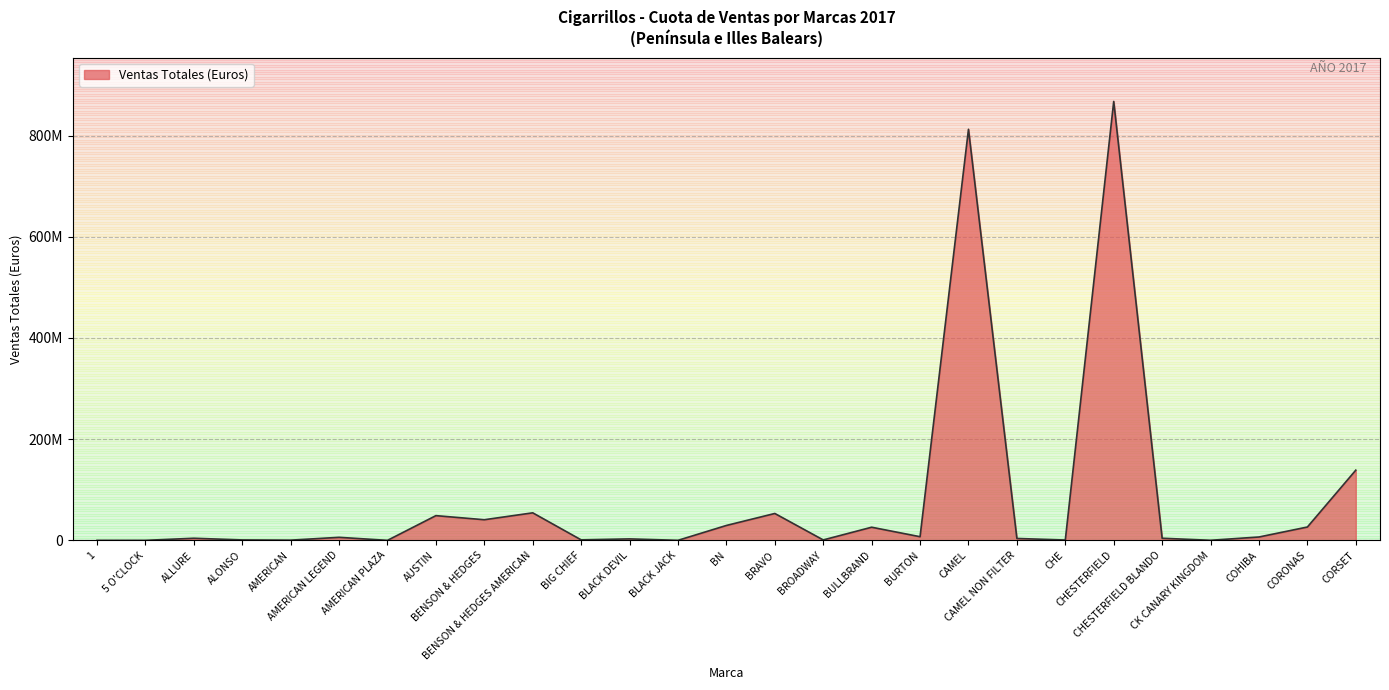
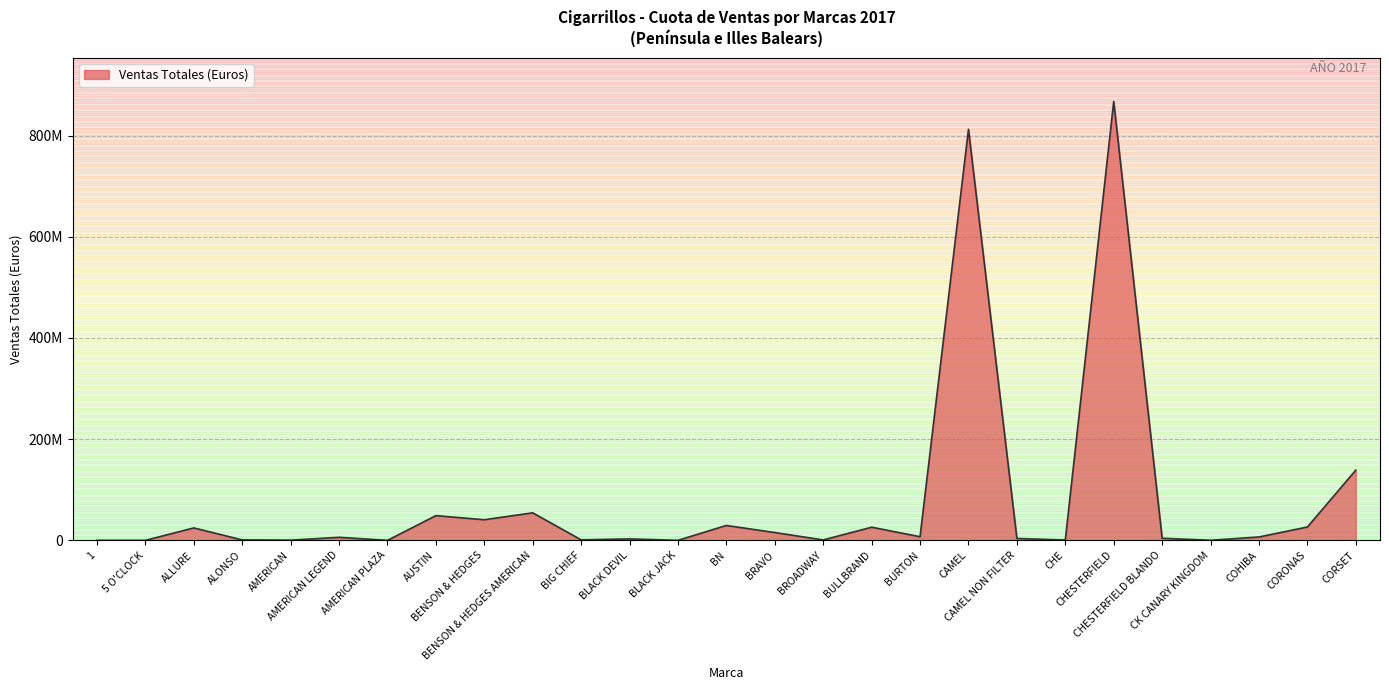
  {
    "1": 0,
    "5 O'CLOCK": 0,
-   "ALLURE": 0,
+   "ALLURE": 20000000,
    "ALONSO": 0,
    "AMERICAN": 0,
    "AMERICAN LEGEND": 10000000,
    "AMERICAN PLAZA": 0,
    "AUSTIN": 50000000,
    "BENSON & HEDGES": 40000000,
    "BENSON & HEDGES AMERICAN": 50000000,
    "BIG CHIEF": 0,
    "BLACK DEVIL": 0,
    "BLACK JACK": 0,
    "BN": 30000000,
-   "BRAVO": 50000000,
+   "BRAVO": 20000000,
    "BROADWAY": 0,
    "BULLBRAND": 30000000,
    "BURTON": 10000000,
    "CAMEL": 810000000,
    "CAMEL NON FILTER": 0,
    "CHE": 0,
    "CHESTERFIELD": 870000000,
    "CHESTERFIELD BLANDO": 0,
    "CK CANARY KINGDOM": 0,
    "COHIBA": 10000000,
    "CORONAS": 30000000,
    "CORSET": 140000000
  }
